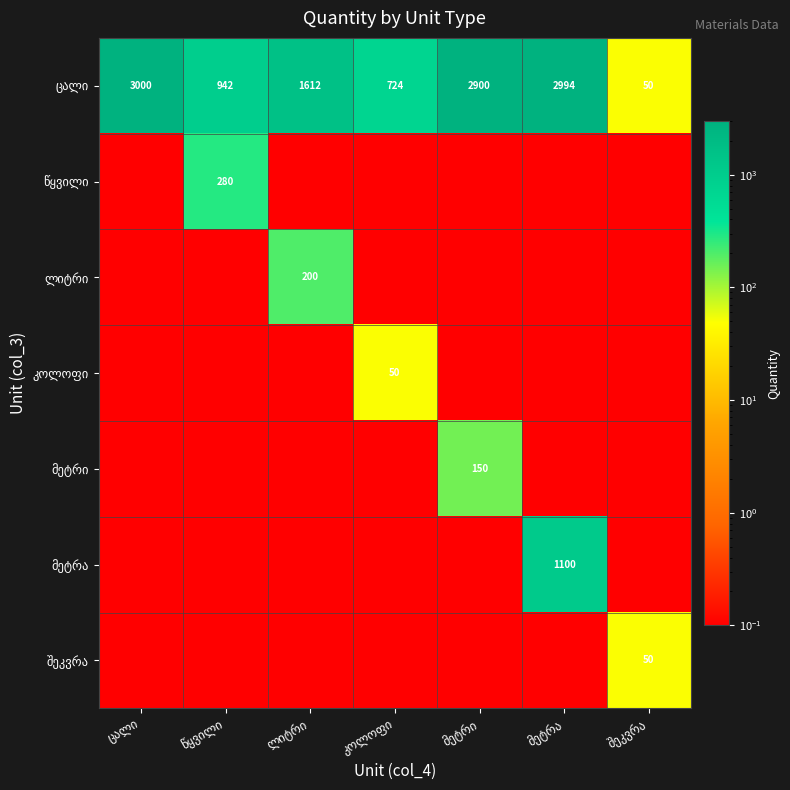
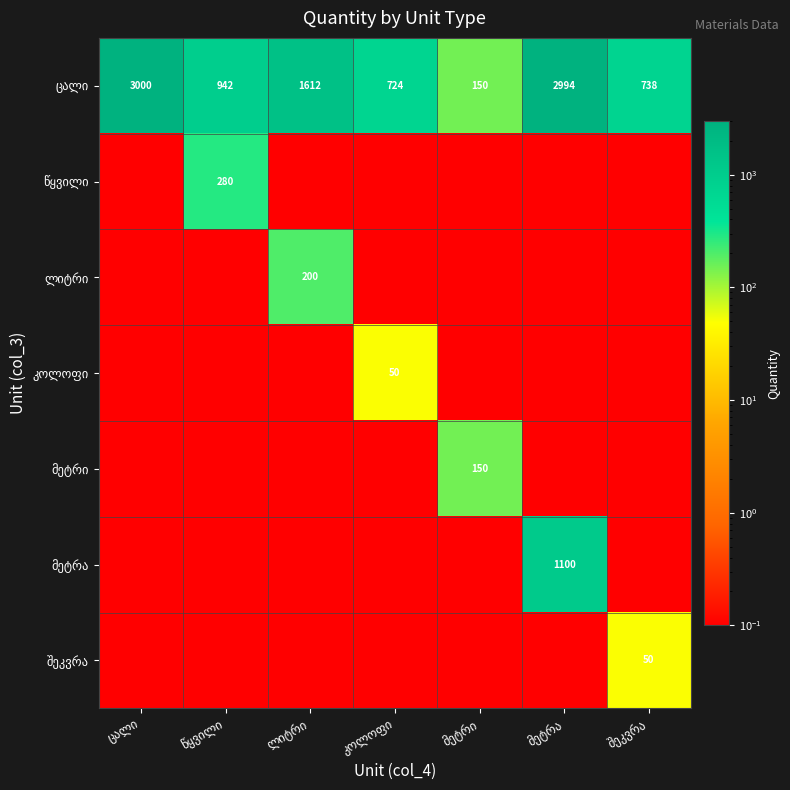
  {
    "ცალი": {
      "ცალი": 3000,
      "წყვილი": 942,
      "ლიტრი": 1612,
      "კოლოფი": 724,
-     "მეტრი": 2900,
+     "მეტრი": 150,
      "მეტრა": 2994,
-     "შეკვრა": 50
+     "შეკვრა": 738
    },
    "წყვილი": {
      "წყვილი": 280
    },
    "ლიტრი": {
      "ლიტრი": 200
    },
    "კოლოფი": {
      "კოლოფი": 50
    },
    "მეტრი": {
      "მეტრი": 150
    },
    "მეტრა": {
      "მეტრა": 1100
    },
    "შეკვრა": {
      "შეკვრა": 50
    }
  }
